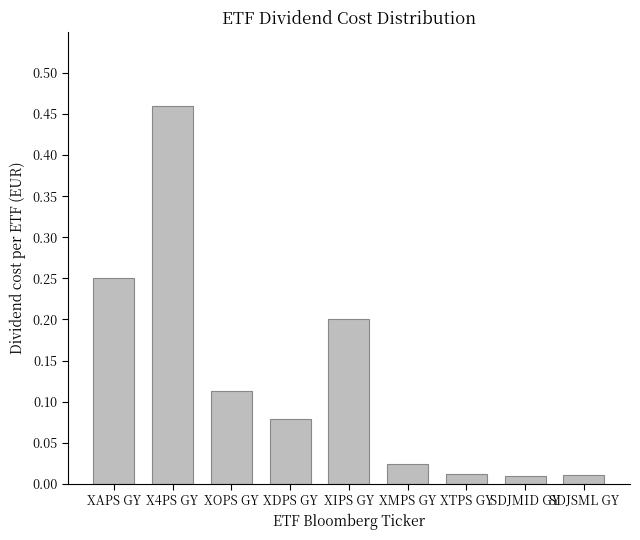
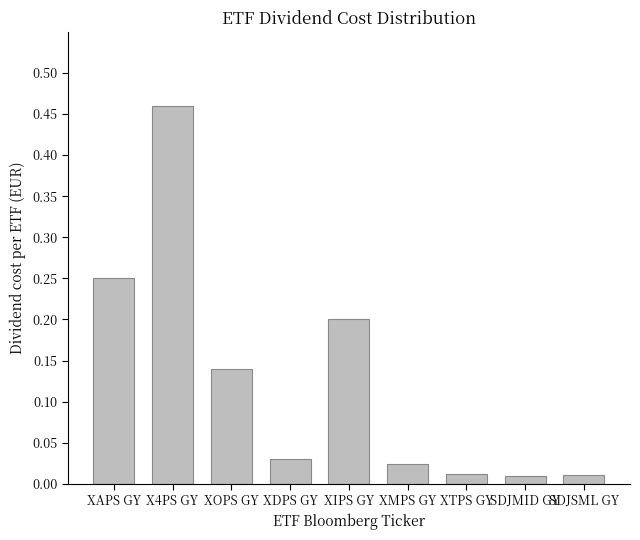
  {
    "XAPS GY": 0.25,
    "X4PS GY": 0.46,
-   "XOPS GY": 0.11,
-   "XDPS GY": 0.08,
+   "XOPS GY": 0.14,
+   "XDPS GY": 0.03,
    "XIPS GY": 0.20,
    "XMPS GY": 0.02,
    "XTPS GY": 0.01
  }
